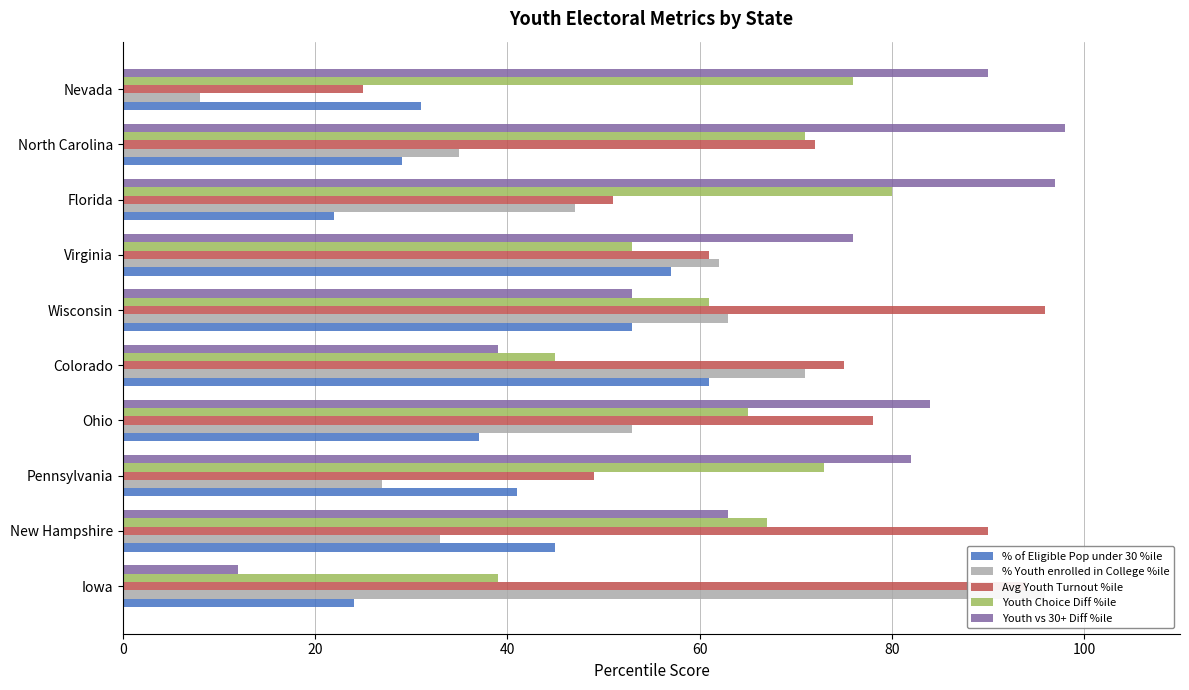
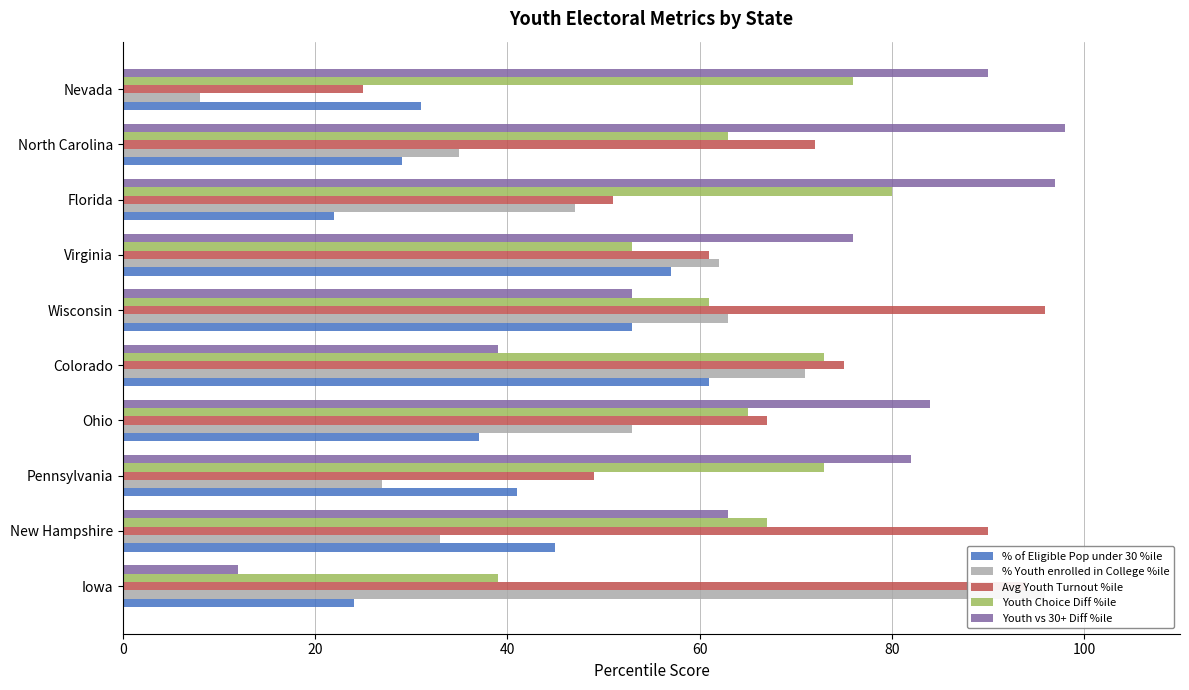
  {
    "% of Eligible Pop under 30 %ile": {
      "Nevada": 31,
      "North Carolina": 29,
      "Florida": 22,
      "Virginia": 57,
      "Wisconsin": 53,
      "Colorado": 61,
      "Ohio": 37,
      "Pennsylvania": 41,
      "New Hampshire": 45,
      "Iowa": 24
    },
    "% Youth enrolled in College %ile": {
      "Nevada": 8,
      "North Carolina": 35,
      "Florida": 47,
      "Virginia": 62,
      "Wisconsin": 63,
      "Colorado": 71,
      "Ohio": 53,
      "Pennsylvania": 27,
      "New Hampshire": 33
    },
    "Avg Youth Turnout %ile": {
      "Nevada": 25,
      "North Carolina": 72,
      "Florida": 51,
      "Virginia": 61,
      "Wisconsin": 96,
      "Colorado": 75,
-     "Ohio": 78,
+     "Ohio": 67,
      "Pennsylvania": 49,
      "New Hampshire": 90
    },
    "Youth Choice Diff %ile": {
      "Nevada": 76,
-     "North Carolina": 71,
+     "North Carolina": 63,
      "Florida": 80,
      "Virginia": 53,
      "Wisconsin": 61,
-     "Colorado": 45,
+     "Colorado": 73,
      "Ohio": 65,
      "Pennsylvania": 73,
      "New Hampshire": 67,
      "Iowa": 39
    },
    "Youth vs 30+ Diff %ile": {
      "Nevada": 90,
      "North Carolina": 98,
      "Florida": 97,
      "Virginia": 76,
      "Wisconsin": 53,
      "Colorado": 39,
      "Ohio": 84,
      "Pennsylvania": 82,
      "New Hampshire": 63,
      "Iowa": 12
    }
  }
